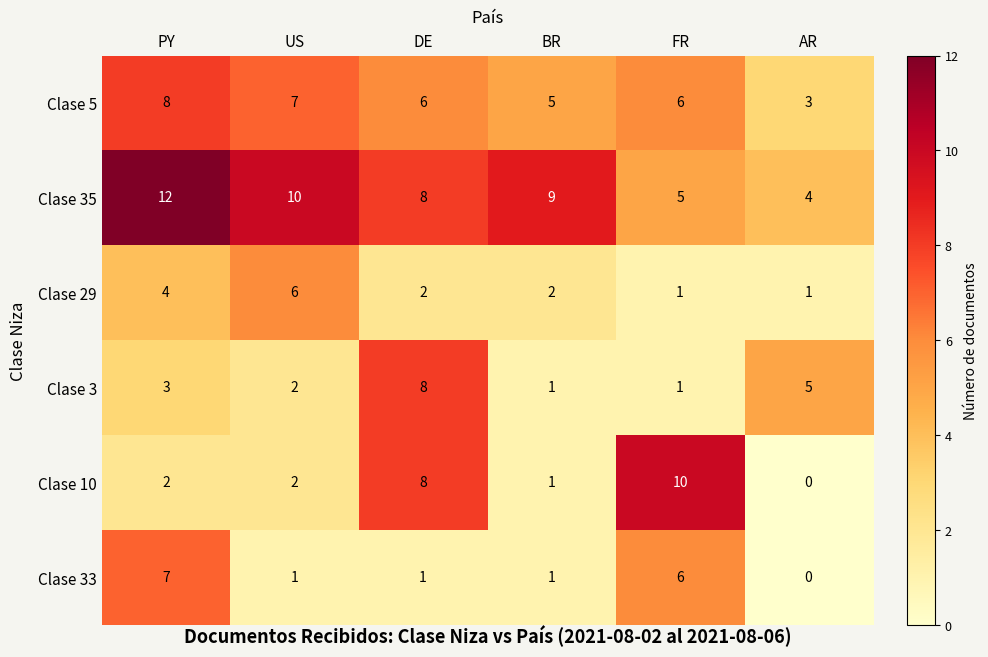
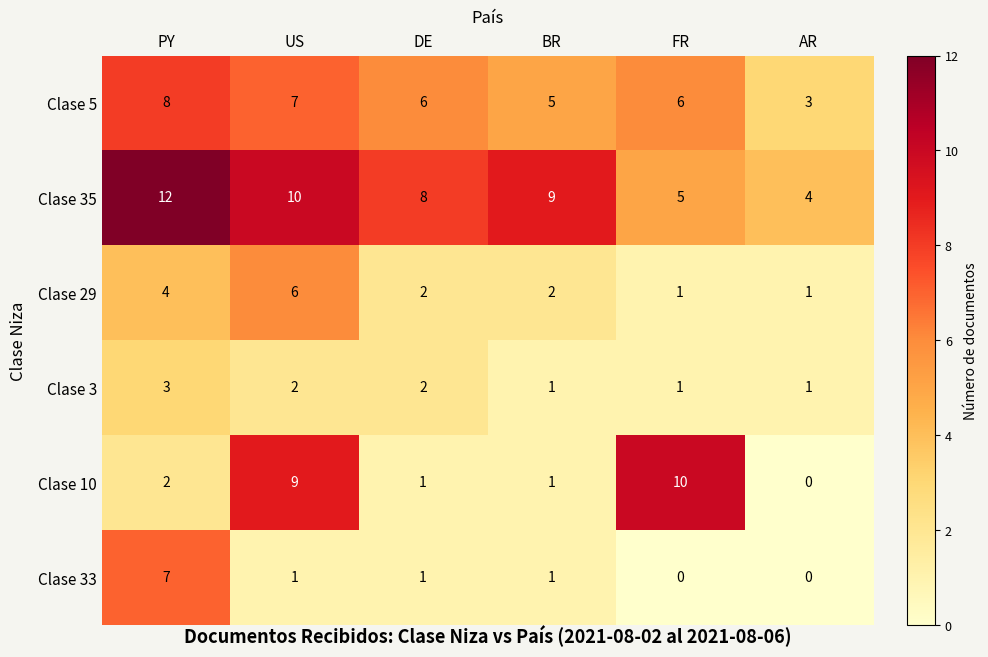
  {
    "Clase 5": {
      "PY": 8,
      "US": 7,
      "DE": 6,
      "BR": 5,
      "FR": 6,
      "AR": 3
    },
    "Clase 35": {
      "PY": 12,
      "US": 10,
      "DE": 8,
      "BR": 9,
      "FR": 5,
      "AR": 4
    },
    "Clase 29": {
      "PY": 4,
      "US": 6,
      "DE": 2,
      "BR": 2,
      "FR": 1,
      "AR": 1
    },
    "Clase 3": {
      "PY": 3,
      "US": 2,
-     "DE": 8,
+     "DE": 2,
      "BR": 1,
      "FR": 1,
-     "AR": 5
+     "AR": 1
    },
    "Clase 10": {
      "PY": 2,
-     "US": 2,
-     "DE": 8,
+     "US": 9,
+     "DE": 1,
      "BR": 1,
      "FR": 10,
      "AR": 0
    },
    "Clase 33": {
      "PY": 7,
      "US": 1,
      "DE": 1,
      "BR": 1,
-     "FR": 6,
+     "FR": 0,
      "AR": 0
    }
  }
